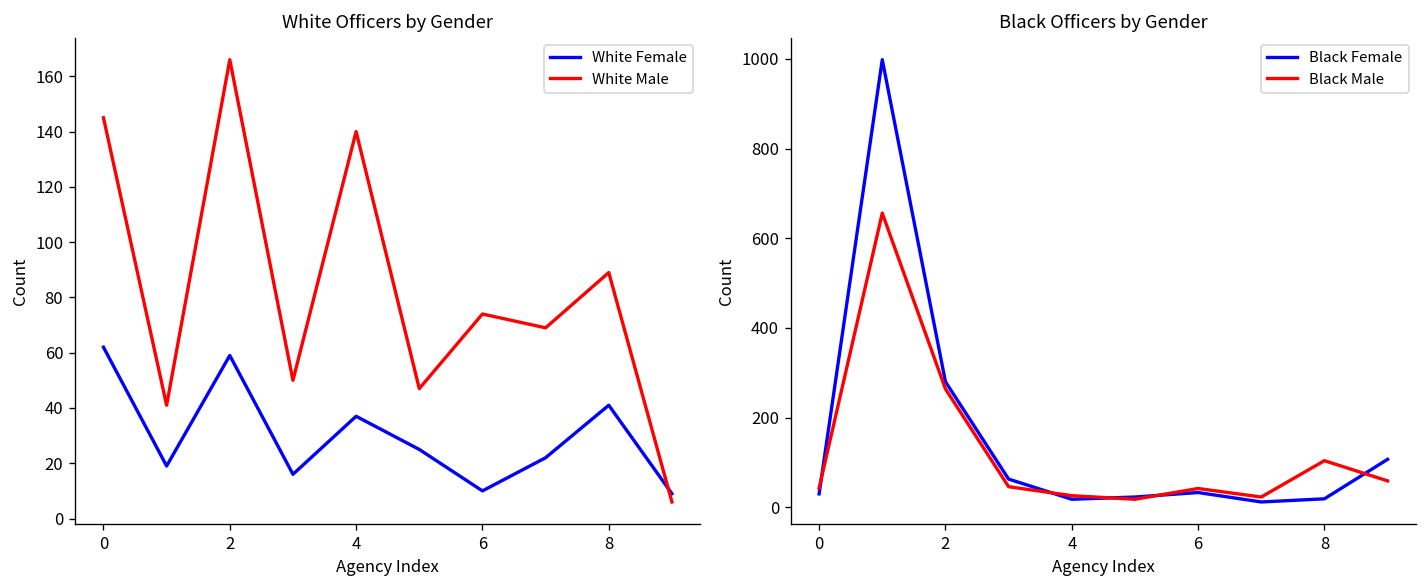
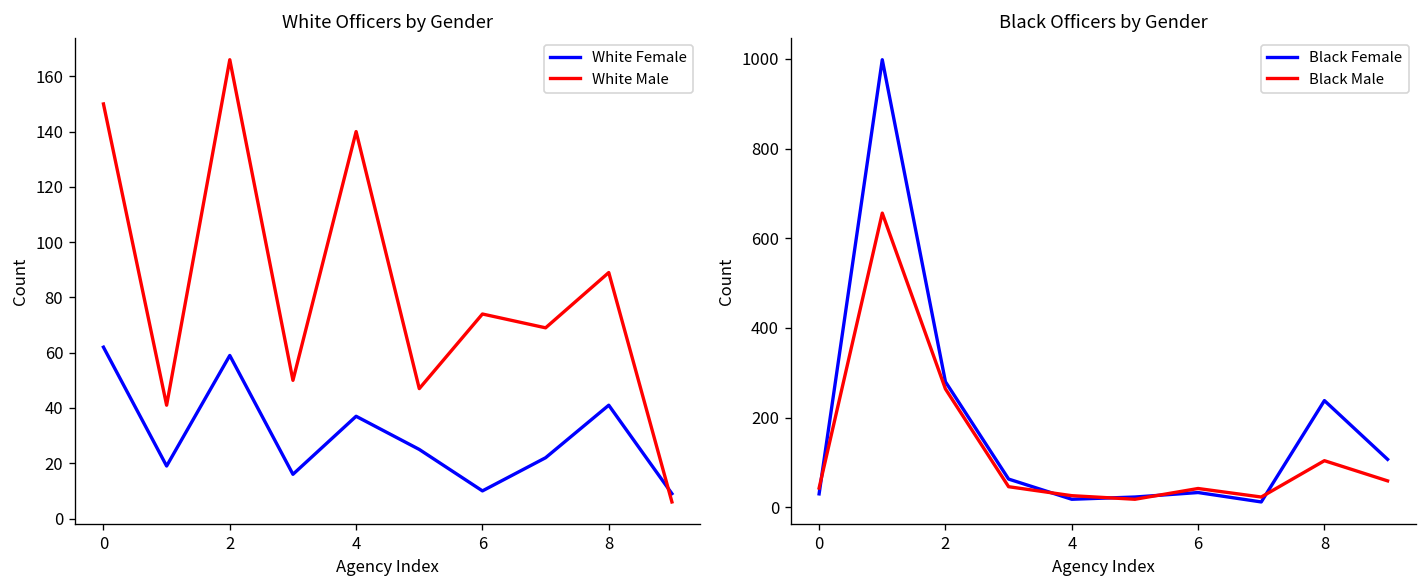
  {
    "White Officers by Gender": {
      "White Female": {
        "0": 62,
        "2": 59,
        "4": 37,
        "6": 10,
        "8": 41
      },
      "White Male": {
-       "0": 145,
+       "0": 150,
        "2": 166,
        "4": 140,
        "6": 74,
        "8": 89
      }
    },
    "Black Officers by Gender": {
      "Black Female": {
        "0": 30,
        "2": 280,
        "4": 20,
        "6": 30,
-       "8": 20
+       "8": 240
      },
      "Black Male": {
        "0": 40,
        "2": 260,
        "4": 30,
        "6": 40,
        "8": 100
      }
    }
  }
